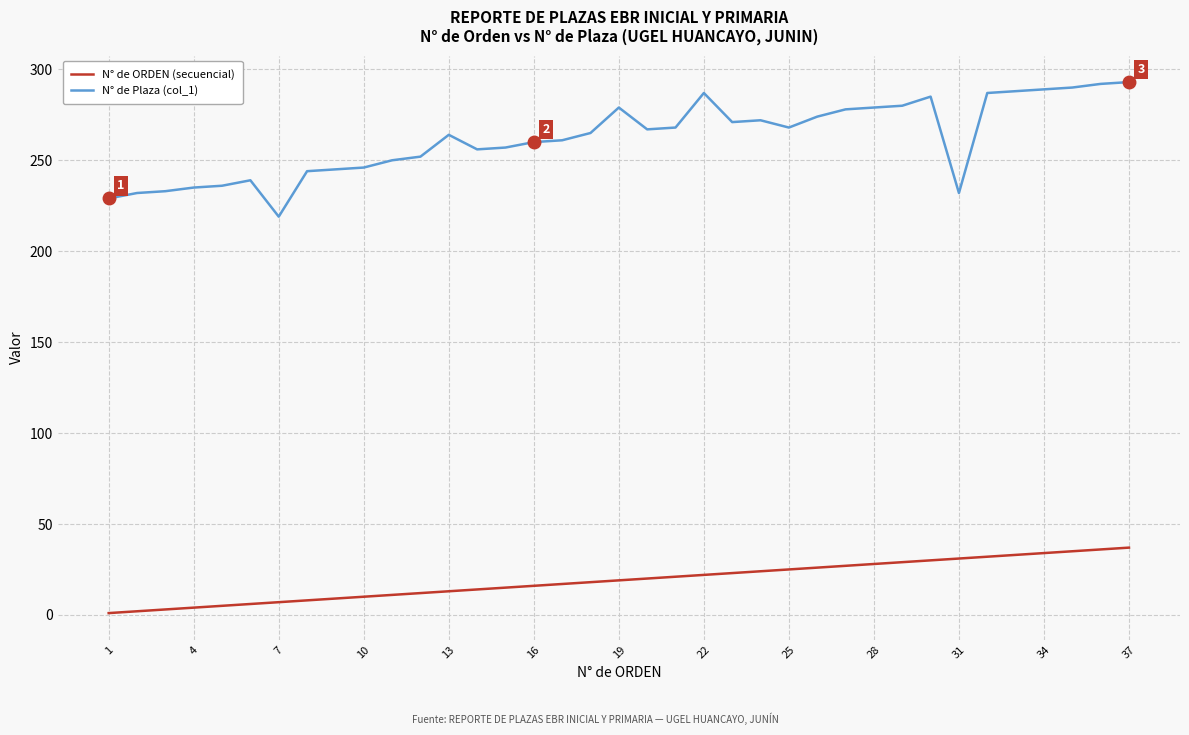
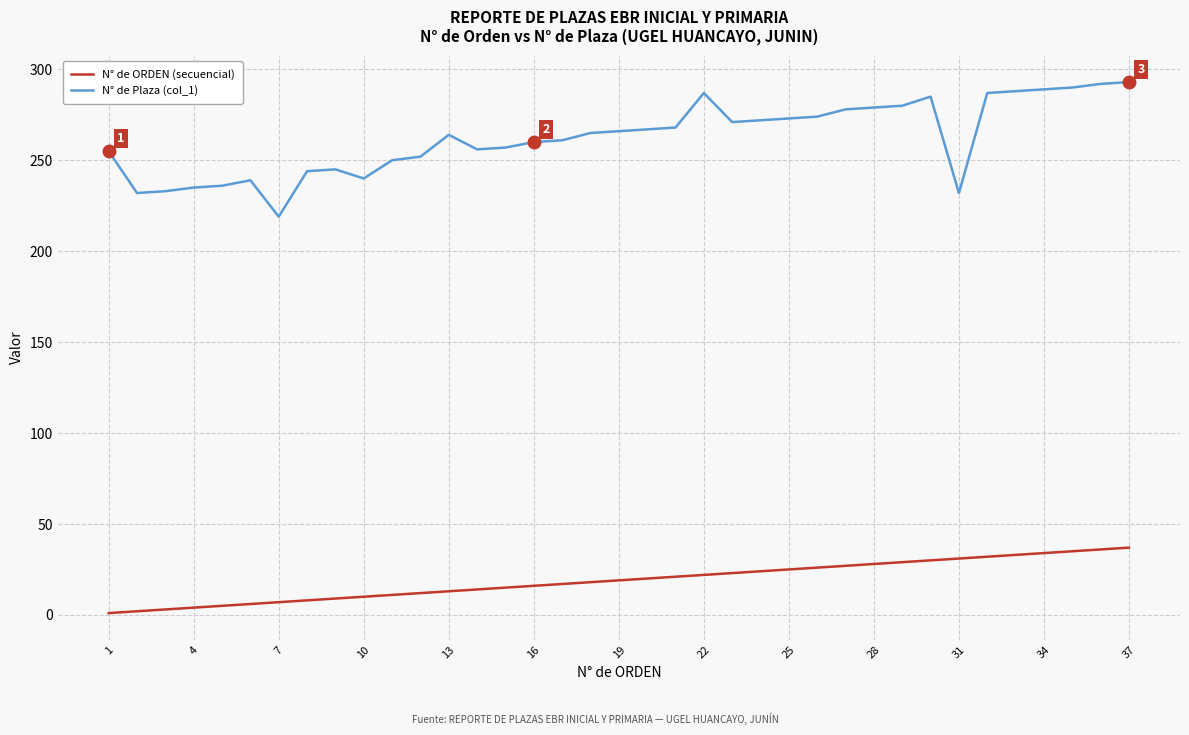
  {
    "N° de Plaza (col_1)": {
-     "1": 229,
+     "1": 255,
      "4": 235,
      "7": 219,
-     "10": 246,
+     "10": 240,
      "13": 264,
-     "19": 279,
+     "19": 266,
      "22": 287,
-     "25": 268,
+     "25": 273,
      "28": 279,
      "31": 232,
      "34": 289
    }
  }
